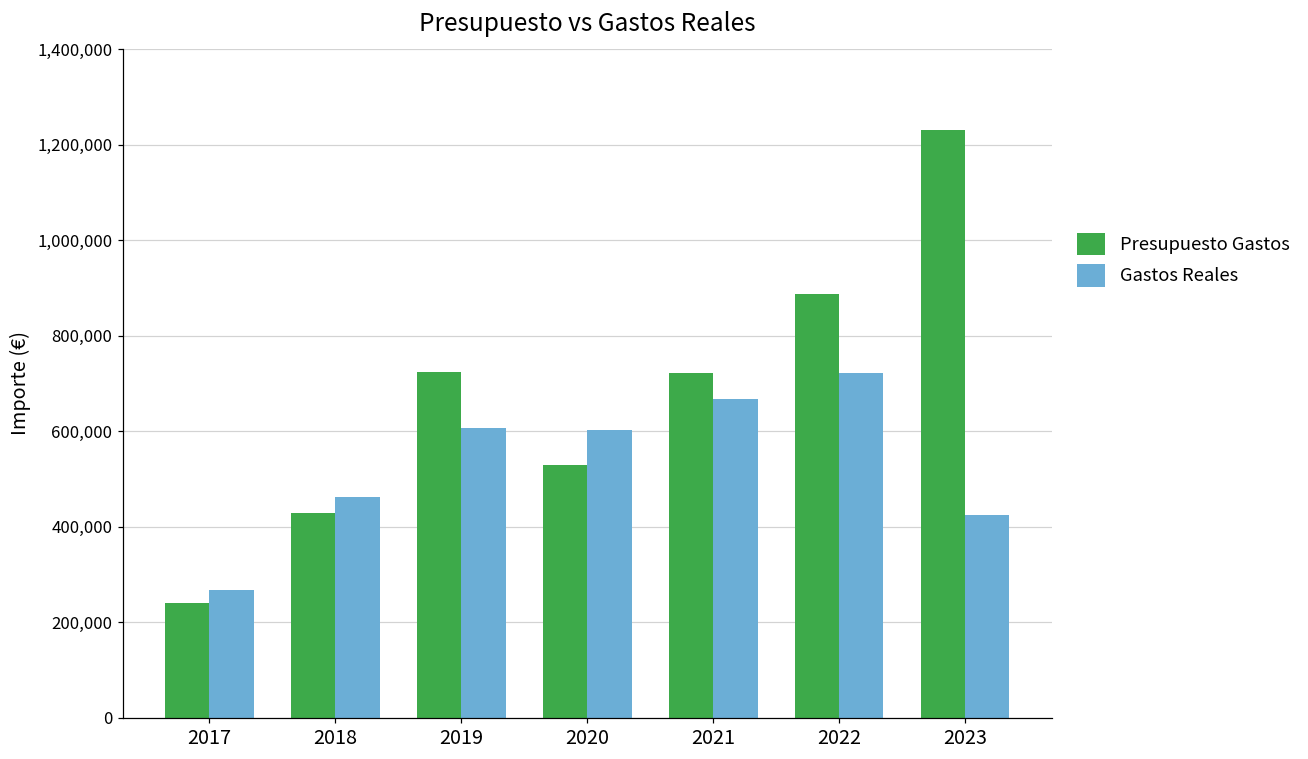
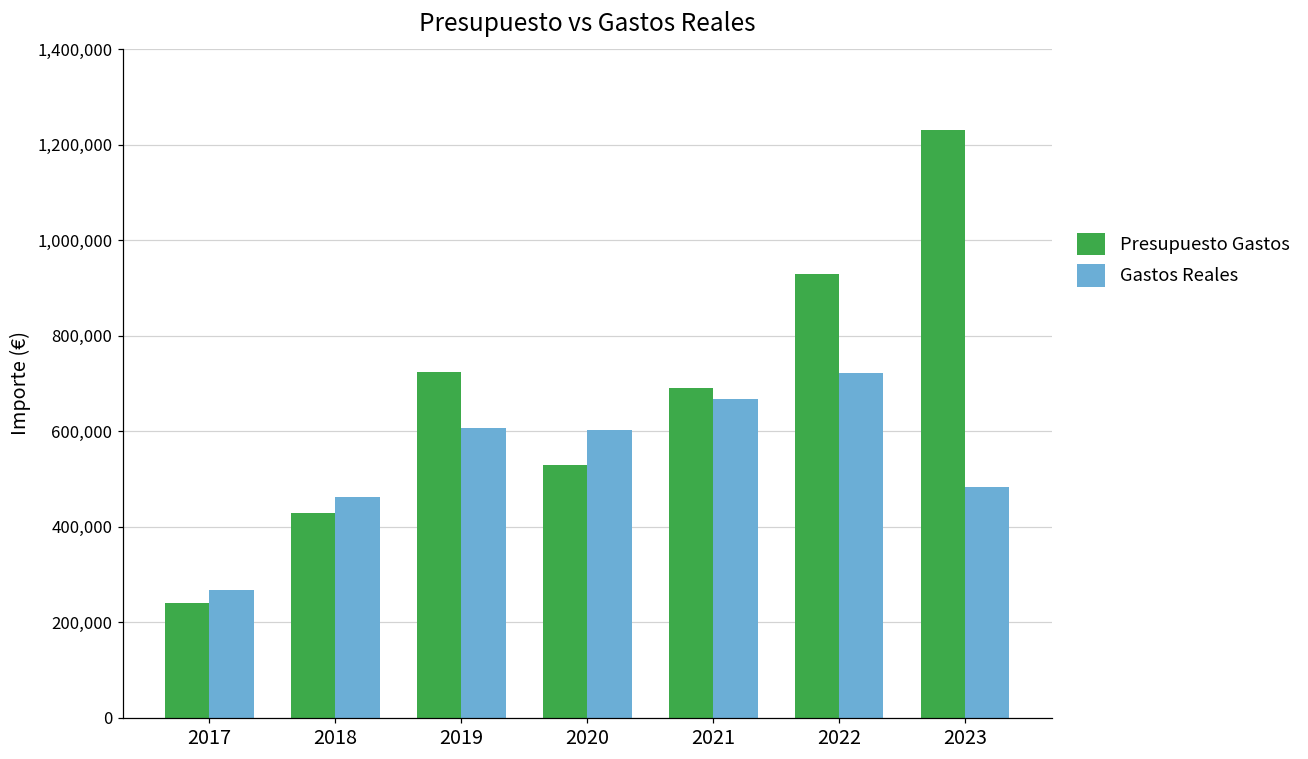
  {
    "Presupuesto Gastos": {
      "2017": "240,000",
      "2018": "430,000",
      "2019": "720,000",
      "2020": "530,000",
-     "2021": "720,000",
-     "2022": "890,000",
+     "2021": "690,000",
+     "2022": "930,000",
      "2023": "1,230,000"
    },
    "Gastos Reales": {
      "2017": "270,000",
      "2018": "460,000",
      "2019": "610,000",
      "2020": "600,000",
      "2021": "670,000",
      "2022": "720,000",
-     "2023": "420,000"
+     "2023": "480,000"
    }
  }
